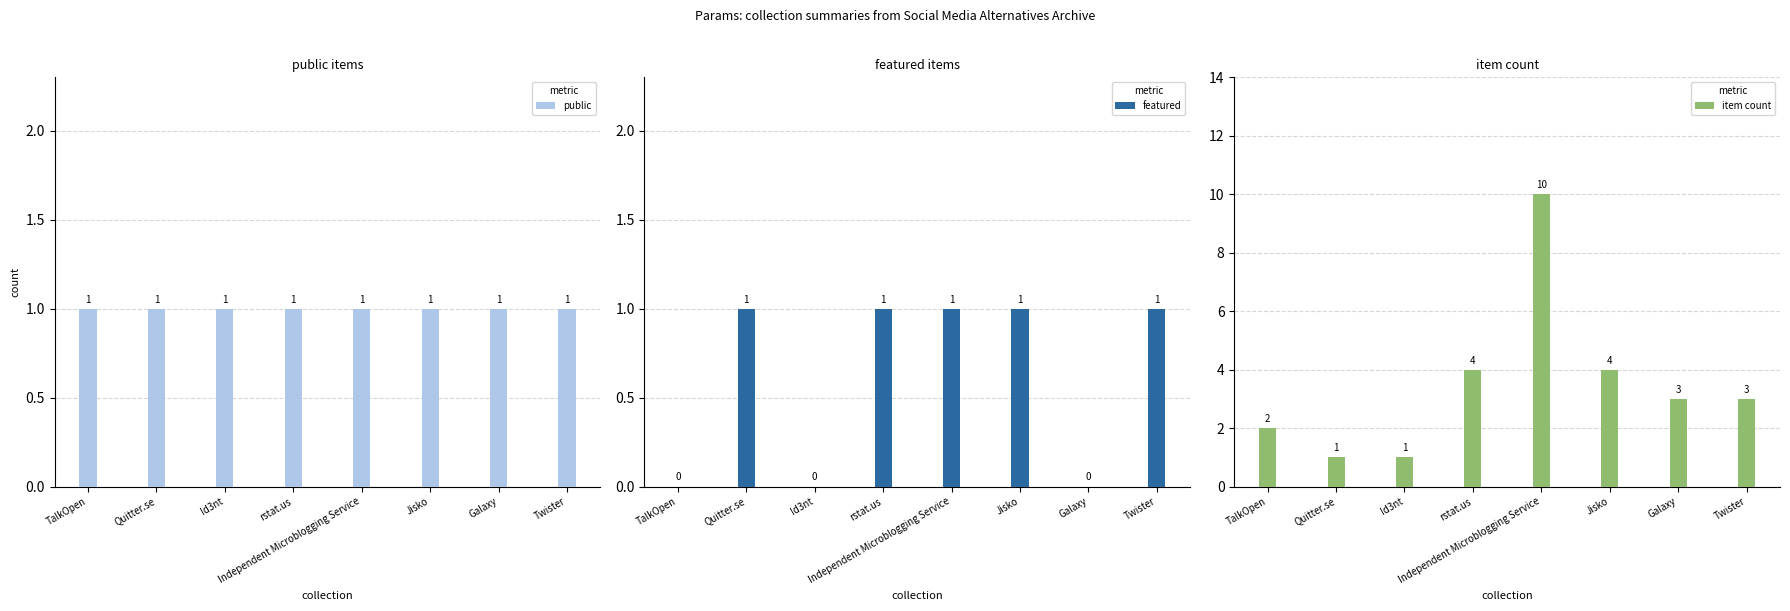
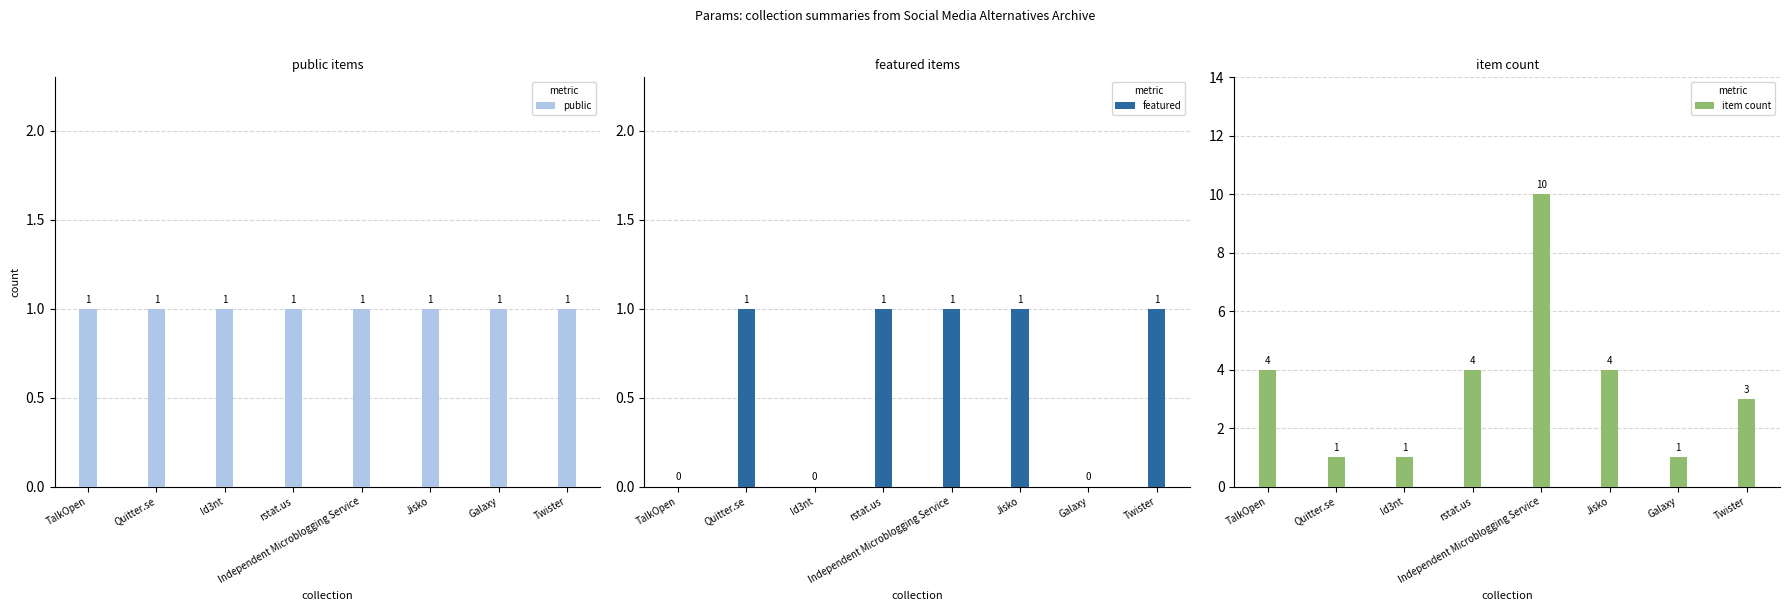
  {
    "public items": {
      "TalkOpen": 1,
      "Quitter.se": 1,
      "Id3nt": 1,
      "rstat.us": 1,
      "Independent Microblogging Service": 1,
      "Jisko": 1,
      "Galaxy": 1,
      "Twister": 1
    },
    "featured items": {
      "TalkOpen": 0,
      "Quitter.se": 1,
      "Id3nt": 0,
      "rstat.us": 1,
      "Independent Microblogging Service": 1,
      "Jisko": 1,
      "Galaxy": 0,
      "Twister": 1
    },
    "item count": {
-     "TalkOpen": 2,
+     "TalkOpen": 4,
      "Quitter.se": 1,
      "Id3nt": 1,
      "rstat.us": 4,
      "Independent Microblogging Service": 10,
      "Jisko": 4,
-     "Galaxy": 3,
+     "Galaxy": 1,
      "Twister": 3
    }
  }
